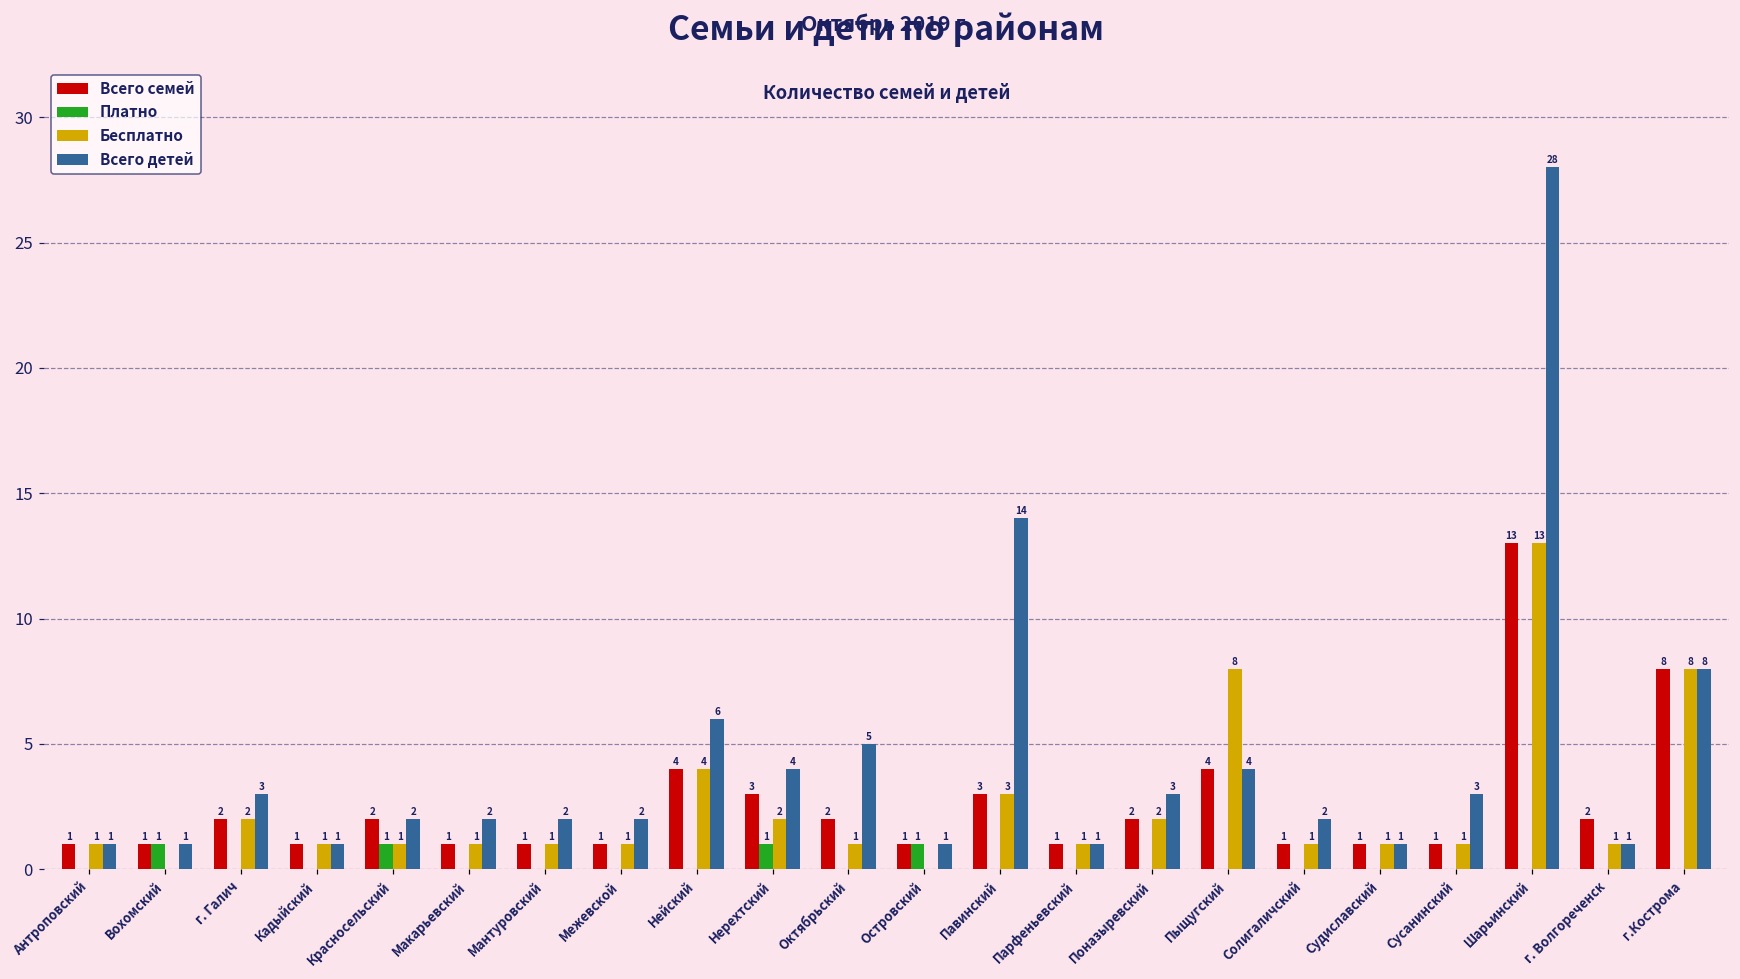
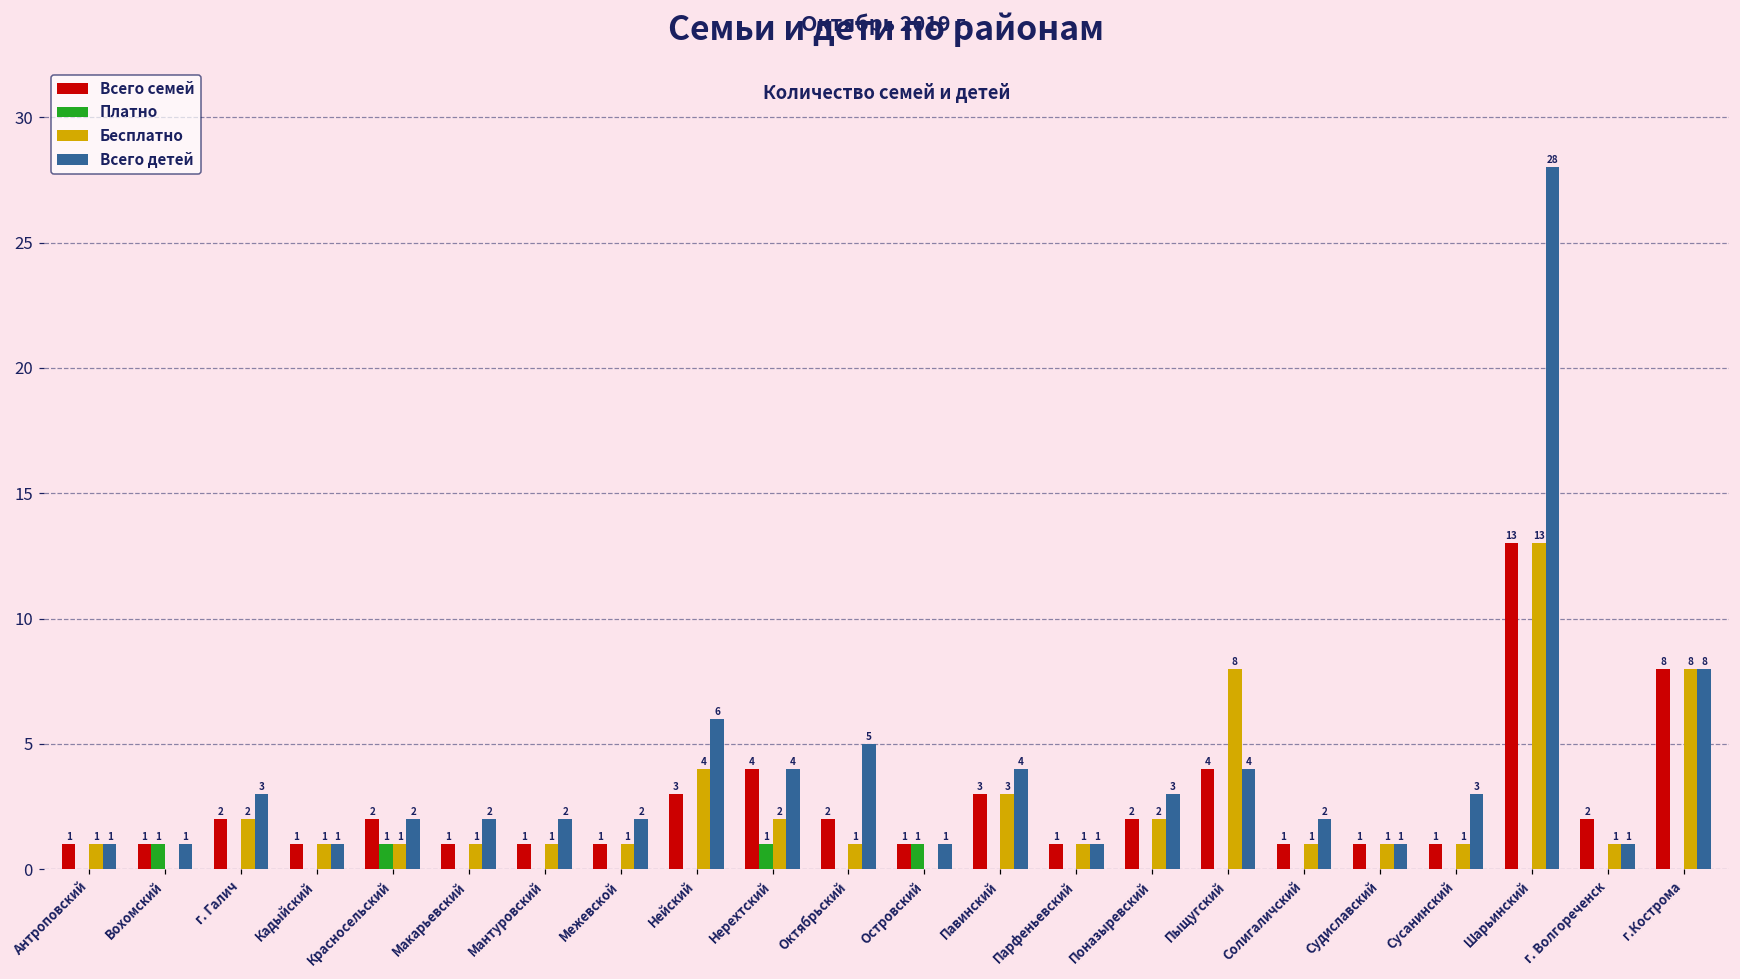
  {
    "Всего семей": {
      "Антроповский": 1,
      "Вохомский": 1,
      "г. Галич": 2,
      "Кадыйский": 1,
      "Красносельский": 2,
      "Макарьевский": 1,
      "Мантуровский": 1,
      "Межевской": 1,
-     "Нейский": 4,
-     "Нерехтский": 3,
+     "Нейский": 3,
+     "Нерехтский": 4,
      "Октябрьский": 2,
      "Островский": 1,
      "Павинский": 3,
      "Парфеньевский": 1,
      "Поназыревский": 2,
      "Пыщугский": 4,
      "Солигаличский": 1,
      "Судиславский": 1,
      "Сусанинский": 1,
      "Шарьинский": 13,
      "г. Волгореченск": 2,
      "г.Кострома": 8
    },
    "Платно": {
      "Вохомский": 1,
      "Красносельский": 1,
      "Нерехтский": 1,
      "Островский": 1
    },
    "Бесплатно": {
      "Антроповский": 1,
      "г. Галич": 2,
      "Кадыйский": 1,
      "Красносельский": 1,
      "Макарьевский": 1,
      "Мантуровский": 1,
      "Межевской": 1,
      "Нейский": 4,
      "Нерехтский": 2,
      "Октябрьский": 1,
      "Павинский": 3,
      "Парфеньевский": 1,
      "Поназыревский": 2,
      "Пыщугский": 8,
      "Солигаличский": 1,
      "Судиславский": 1,
      "Сусанинский": 1,
      "Шарьинский": 13,
      "г. Волгореченск": 1,
      "г.Кострома": 8
    },
    "Всего детей": {
      "Антроповский": 1,
      "Вохомский": 1,
      "г. Галич": 3,
      "Кадыйский": 1,
      "Красносельский": 2,
      "Макарьевский": 2,
      "Мантуровский": 2,
      "Межевской": 2,
      "Нейский": 6,
      "Нерехтский": 4,
      "Октябрьский": 5,
      "Островский": 1,
-     "Павинский": 14,
+     "Павинский": 4,
      "Парфеньевский": 1,
      "Поназыревский": 3,
      "Пыщугский": 4,
      "Солигаличский": 2,
      "Судиславский": 1,
      "Сусанинский": 3,
      "Шарьинский": 28,
      "г. Волгореченск": 1,
      "г.Кострома": 8
    }
  }
